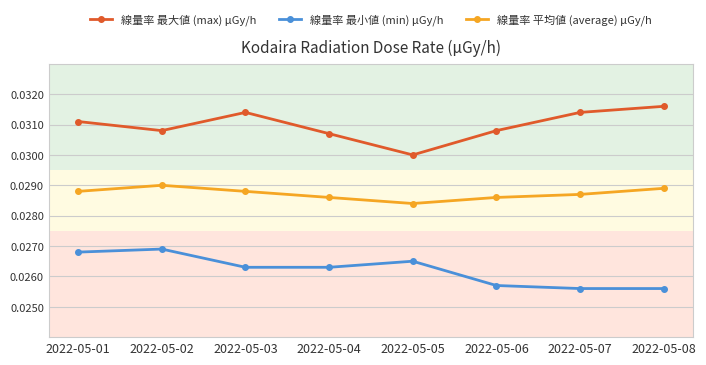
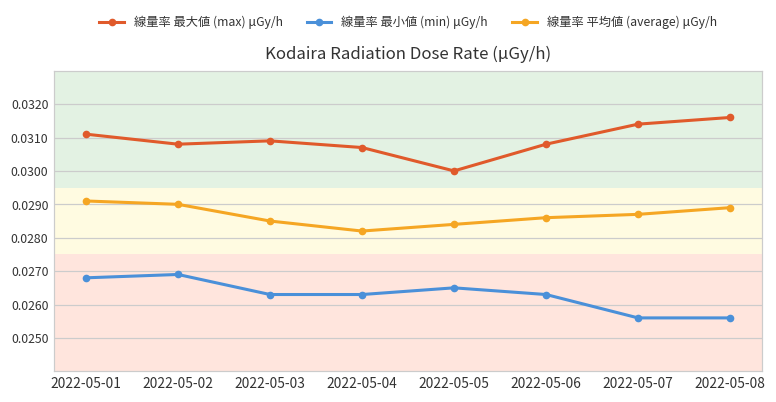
  {
    "線量率 最大値 (max) μGy/h": {
      "2022-05-01": 0.0311,
      "2022-05-02": 0.0308,
-     "2022-05-03": 0.0314,
+     "2022-05-03": 0.0309,
      "2022-05-04": 0.0307,
      "2022-05-05": 0.0300,
      "2022-05-06": 0.0308,
      "2022-05-07": 0.0314,
      "2022-05-08": 0.0316
    },
    "線量率 最小値 (min) μGy/h": {
      "2022-05-01": 0.0268,
      "2022-05-02": 0.0269,
      "2022-05-03": 0.0263,
      "2022-05-04": 0.0263,
      "2022-05-05": 0.0265,
-     "2022-05-06": 0.0257,
+     "2022-05-06": 0.0263,
      "2022-05-07": 0.0256,
      "2022-05-08": 0.0256
    },
    "線量率 平均値 (average) μGy/h": {
-     "2022-05-01": 0.0288,
+     "2022-05-01": 0.0291,
      "2022-05-02": 0.0290,
-     "2022-05-03": 0.0288,
-     "2022-05-04": 0.0286,
+     "2022-05-03": 0.0285,
+     "2022-05-04": 0.0282,
      "2022-05-05": 0.0284,
      "2022-05-06": 0.0286,
      "2022-05-07": 0.0287,
      "2022-05-08": 0.0289
    }
  }
